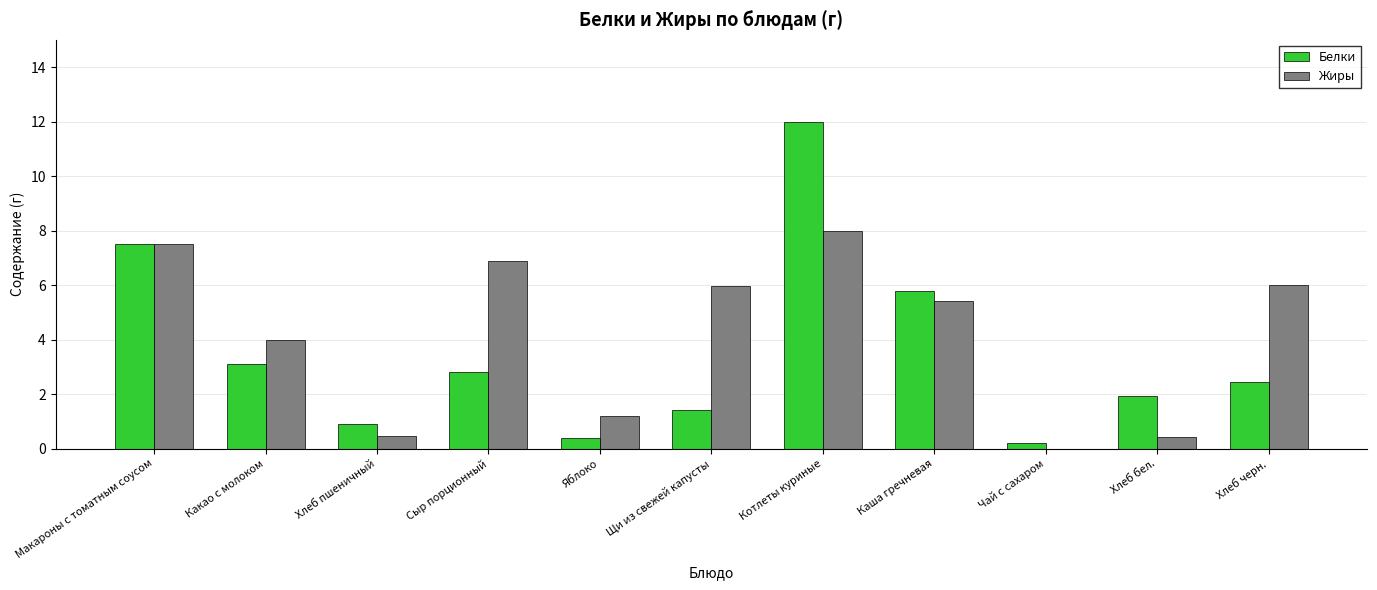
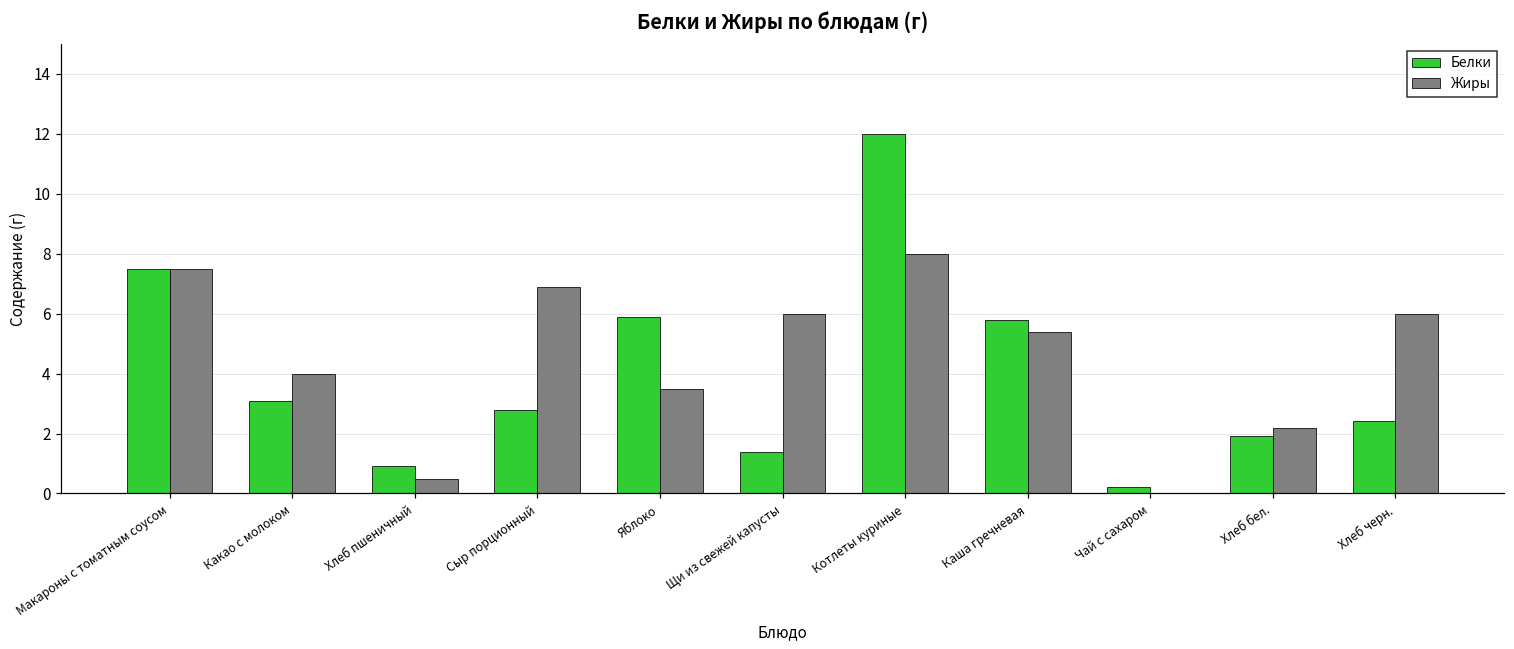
  {
    "Белки": {
      "Макароны с томатным соусом": 7.5,
      "Какао с молоком": 3.1,
      "Хлеб пшеничный": 0.9,
      "Сыр порционный": 2.8,
-     "Яблоко": 0.4,
+     "Яблоко": 5.9,
      "Щи из свежей капусты": 1.4,
      "Котлеты куриные": 12.0,
      "Каша гречневая": 5.8,
      "Чай с сахаром": 0.2,
      "Хлеб бел.": 1.9,
      "Хлеб черн.": 2.4
    },
    "Жиры": {
      "Макароны с томатным соусом": 7.5,
      "Какао с молоком": 4.0,
      "Хлеб пшеничный": 0.5,
      "Сыр порционный": 6.9,
-     "Яблоко": 1.2,
+     "Яблоко": 3.5,
      "Щи из свежей капусты": 6.0,
      "Котлеты куриные": 8.0,
      "Каша гречневая": 5.4,
      "Чай с сахаром": 0.0,
-     "Хлеб бел.": 0.4,
+     "Хлеб бел.": 2.2,
      "Хлеб черн.": 6.0
    }
  }
